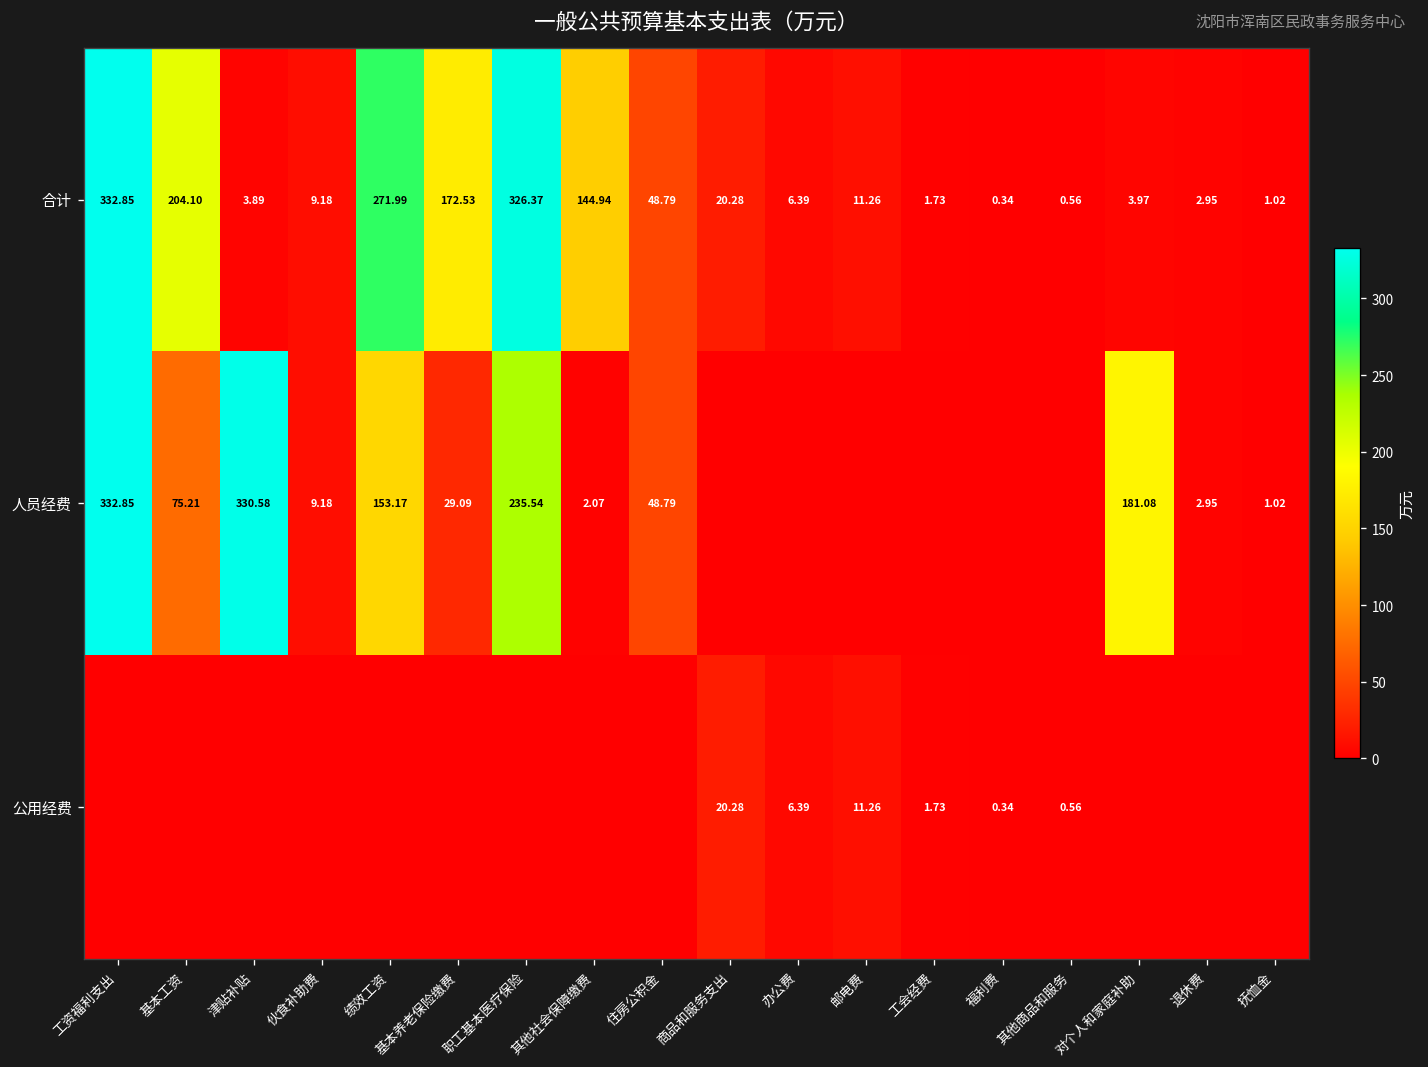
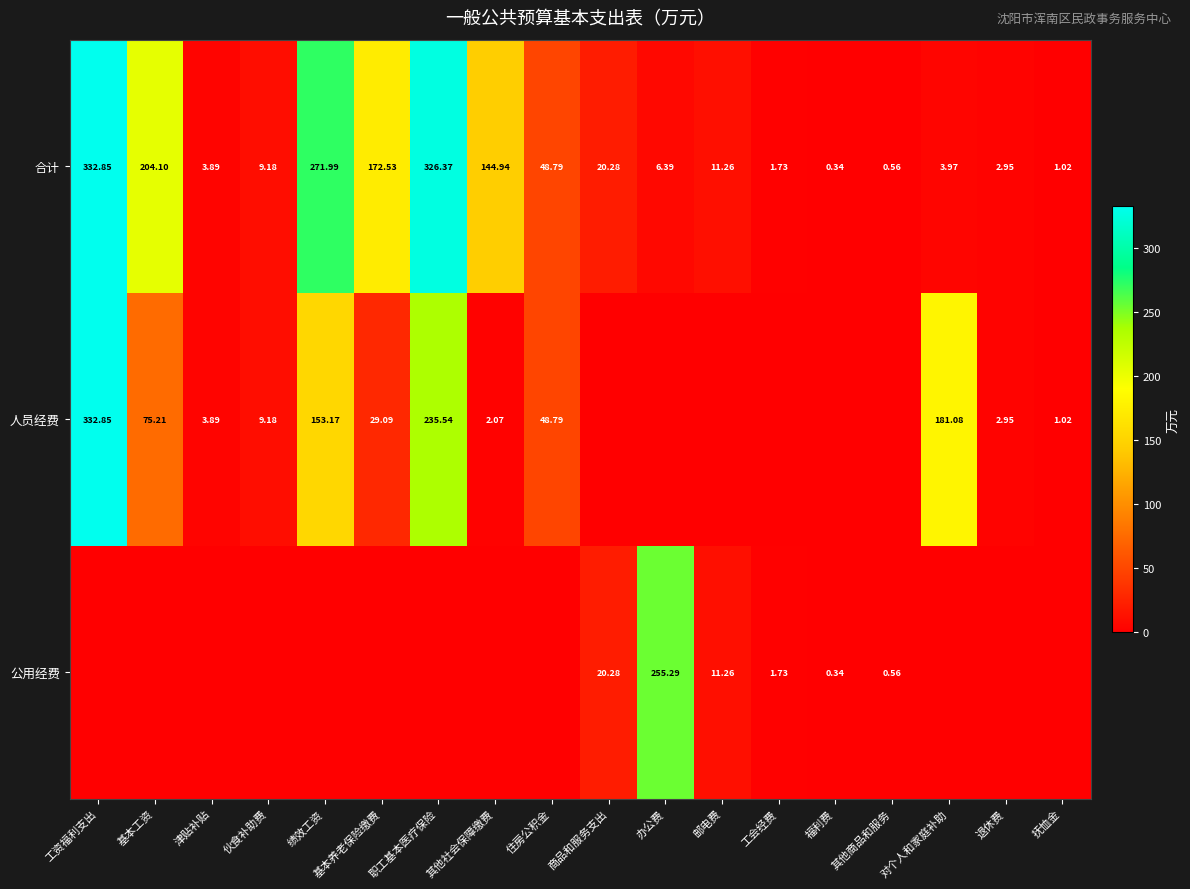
  {
    "合计": {
      "工资福利支出": 332.85,
      "基本工资": 204.10,
      "津贴补贴": 3.89,
      "伙食补助费": 9.18,
      "绩效工资": 271.99,
      "基本养老保险缴费": 172.53,
      "职工基本医疗保险": 326.37,
      "其他社会保障缴费": 144.94,
      "住房公积金": 48.79,
      "商品和服务支出": 20.28,
      "办公费": 6.39,
      "邮电费": 11.26,
      "工会经费": 1.73,
      "福利费": 0.34,
      "其他商品和服务": 0.56,
      "对个人和家庭补助": 3.97,
      "退休费": 2.95,
      "抚恤金": 1.02
    },
    "人员经费": {
      "工资福利支出": 332.85,
      "基本工资": 75.21,
-     "津贴补贴": 330.58,
+     "津贴补贴": 3.89,
      "伙食补助费": 9.18,
      "绩效工资": 153.17,
      "基本养老保险缴费": 29.09,
      "职工基本医疗保险": 235.54,
      "其他社会保障缴费": 2.07,
      "住房公积金": 48.79,
      "对个人和家庭补助": 181.08,
      "退休费": 2.95,
      "抚恤金": 1.02
    },
    "公用经费": {
      "商品和服务支出": 20.28,
-     "办公费": 6.39,
+     "办公费": 255.29,
      "邮电费": 11.26,
      "工会经费": 1.73,
      "福利费": 0.34,
      "其他商品和服务": 0.56
    }
  }
